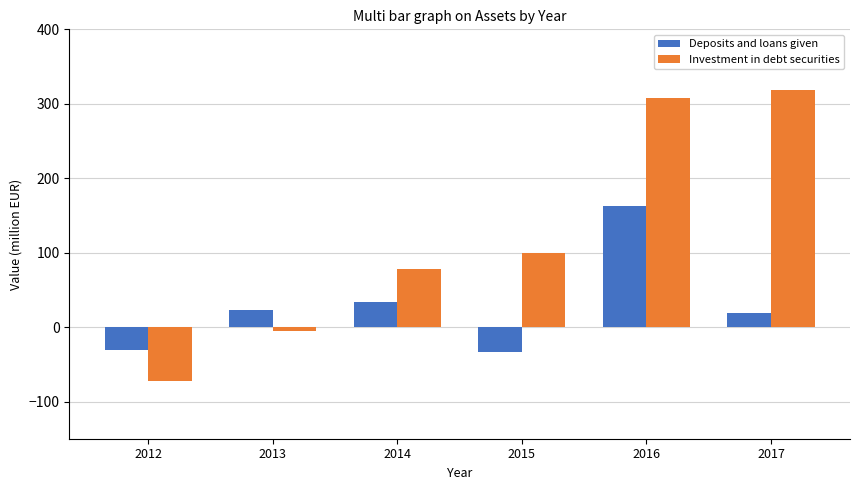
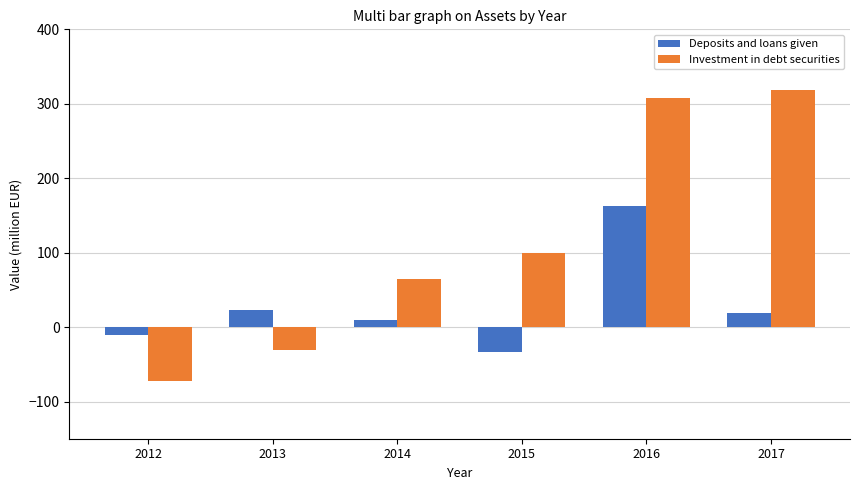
  {
    "Deposits and loans given": {
-     "2012": -30,
+     "2012": -10,
      "2013": 20,
-     "2014": 30,
+     "2014": 10,
      "2015": -30,
      "2016": 160,
      "2017": 20
    },
    "Investment in debt securities": {
      "2012": -70,
-     "2013": -10,
-     "2014": 80,
+     "2013": -30,
+     "2014": 60,
      "2015": 100,
      "2016": 310,
      "2017": 320
    }
  }
